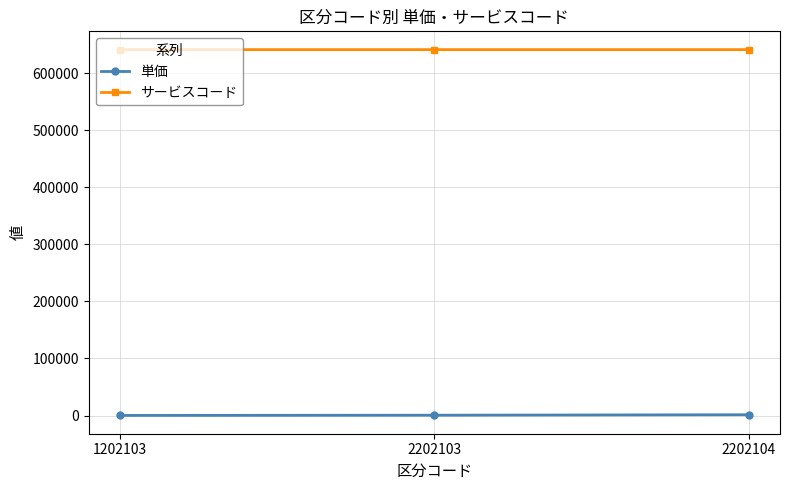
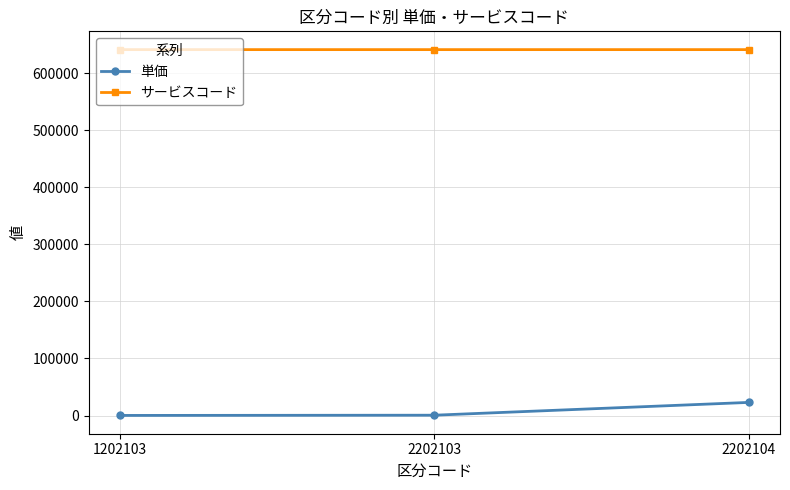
  {
    "単価": {
      "1202103": 0,
      "2202103": 0,
-     "2202104": 0
+     "2202104": 20000
    },
    "サービスコード": {
      "2202103": 640000,
      "2202104": 640000
    }
  }
